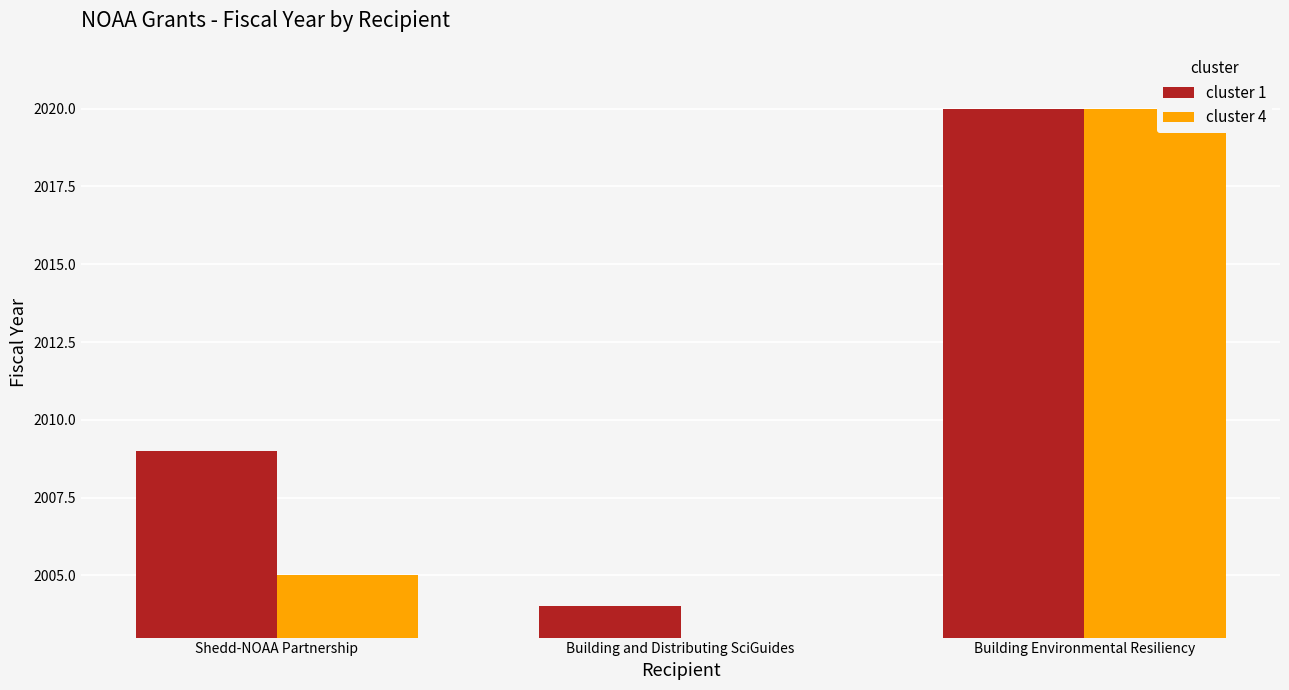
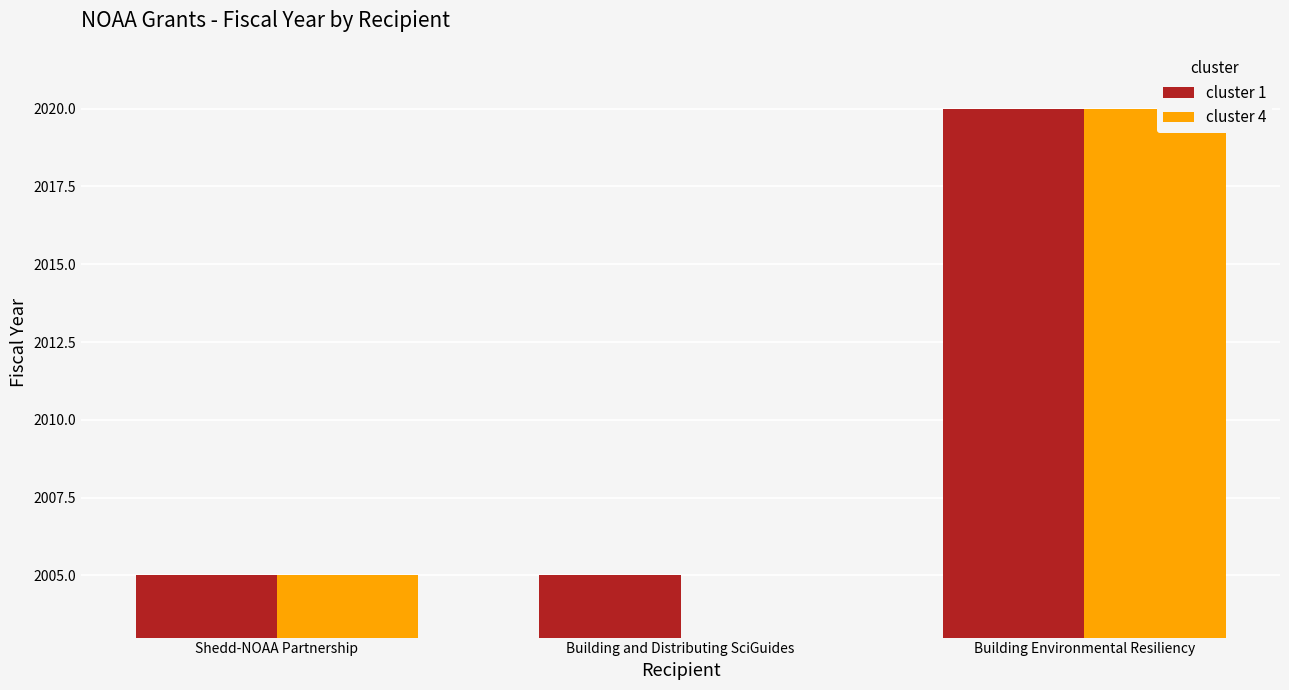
  {
    "cluster 1": {
-     "Shedd-NOAA Partnership": 2009,
-     "Building and Distributing SciGuides": 2004,
+     "Shedd-NOAA Partnership": 2005,
+     "Building and Distributing SciGuides": 2005,
      "Building Environmental Resiliency": 2020
    },
    "cluster 4": {
      "Shedd-NOAA Partnership": 2005,
      "Building and Distributing SciGuides": 2003,
      "Building Environmental Resiliency": 2020
    }
  }
